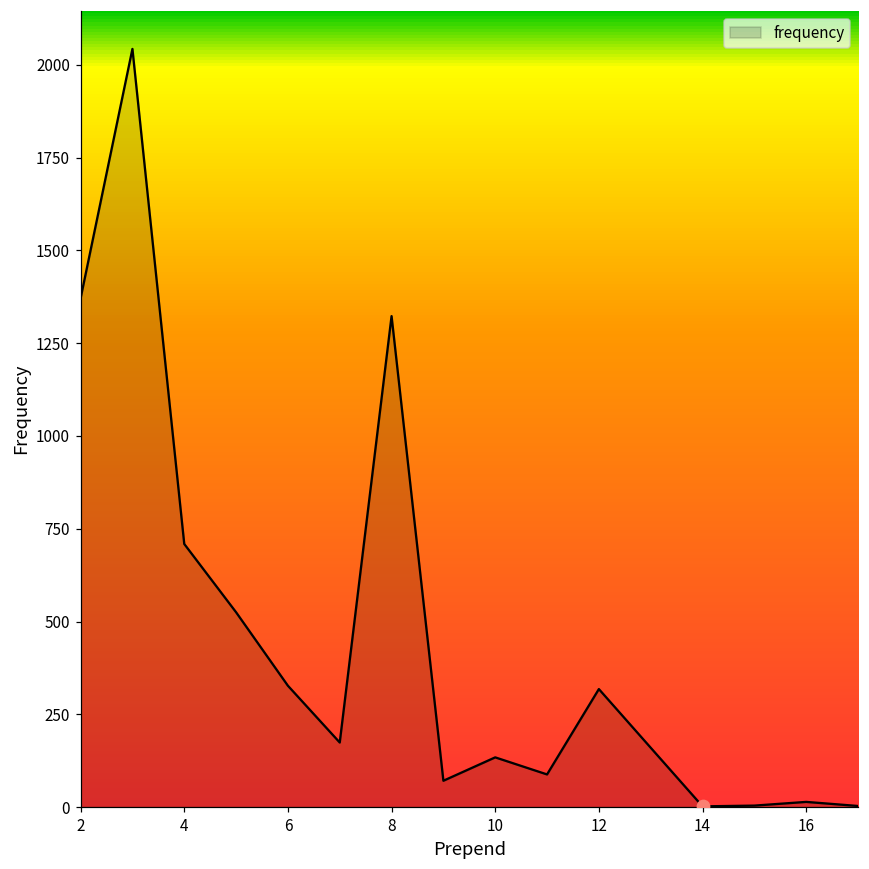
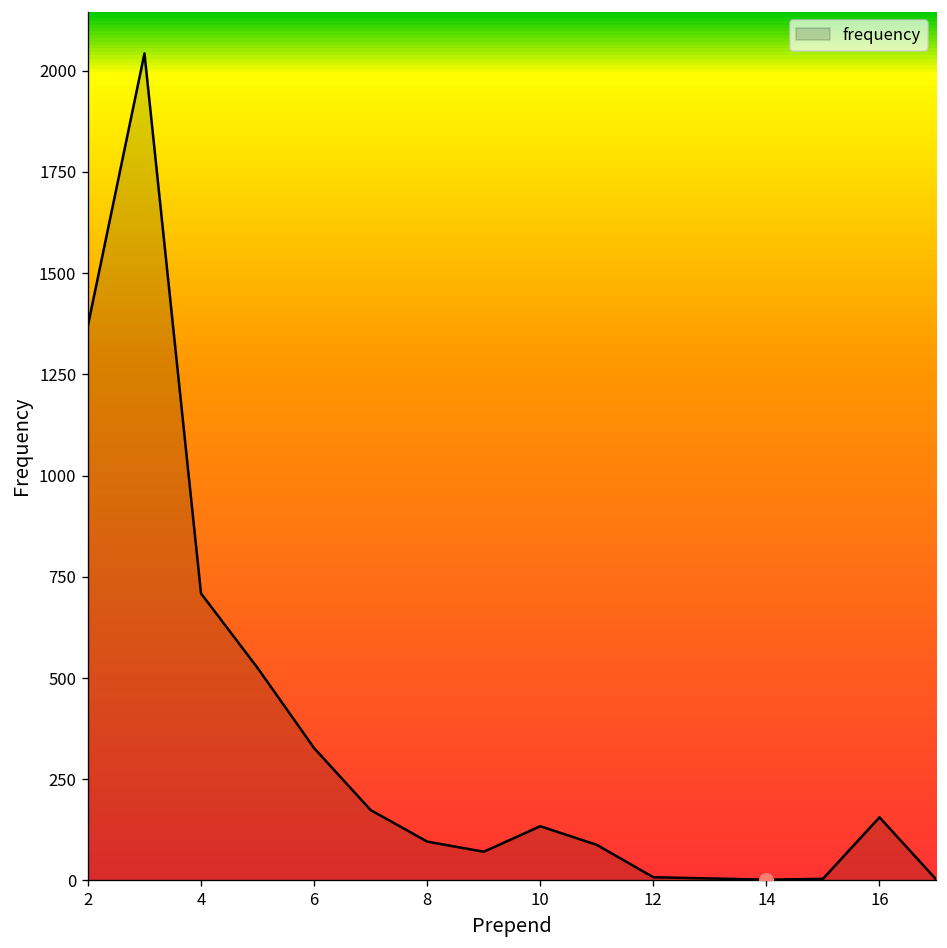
  {
    "frequency": {
      "2": 1370,
      "4": 710,
      "6": 330,
-     "8": 1320,
+     "8": 100,
      "10": 130,
-     "12": 320,
-     "16": 10
+     "12": 10,
+     "16": 160
    }
  }
